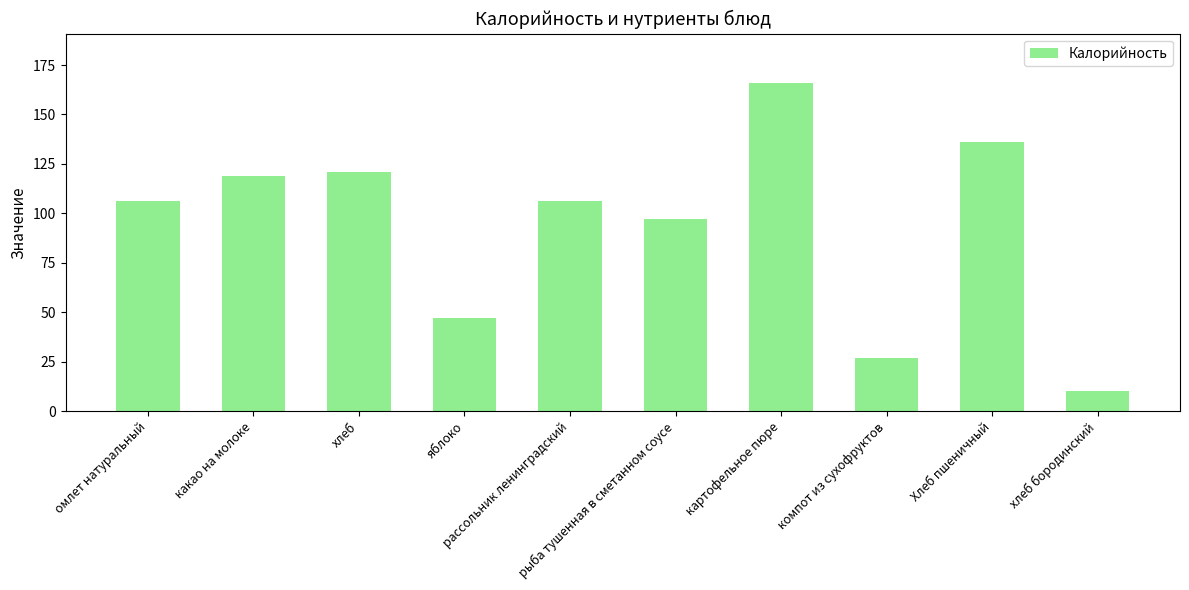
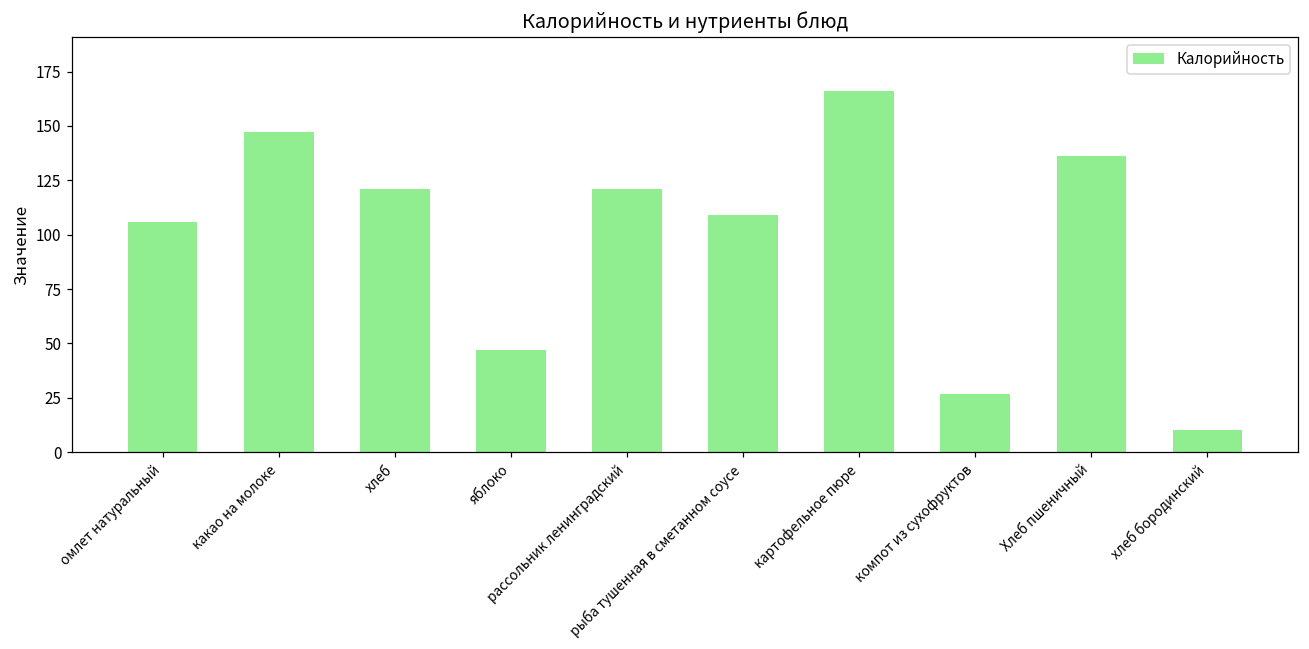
  {
    "омлет натуральный": 106,
-   "какао на молоке": 119,
+   "какао на молоке": 147,
    "хлеб": 121,
    "яблоко": 47,
-   "рассольник ленинградский": 106,
-   "рыба тушенная в сметанном соусе": 97,
+   "рассольник ленинградский": 121,
+   "рыба тушенная в сметанном соусе": 109,
    "картофельное пюре": 166,
    "компот из сухофруктов": 27,
    "Хлеб пшеничный": 136,
    "хлеб бородинский": 10
  }
